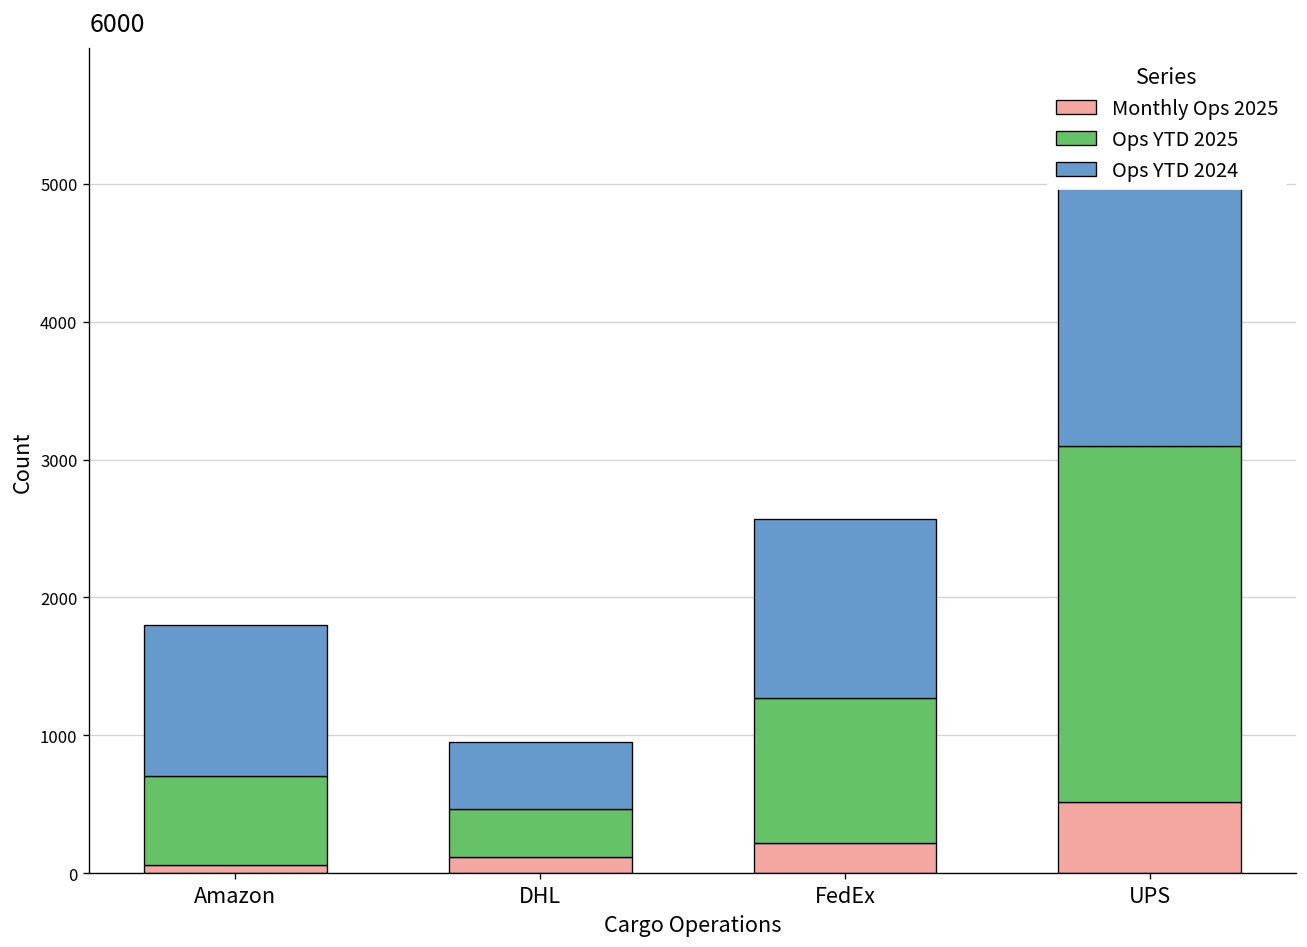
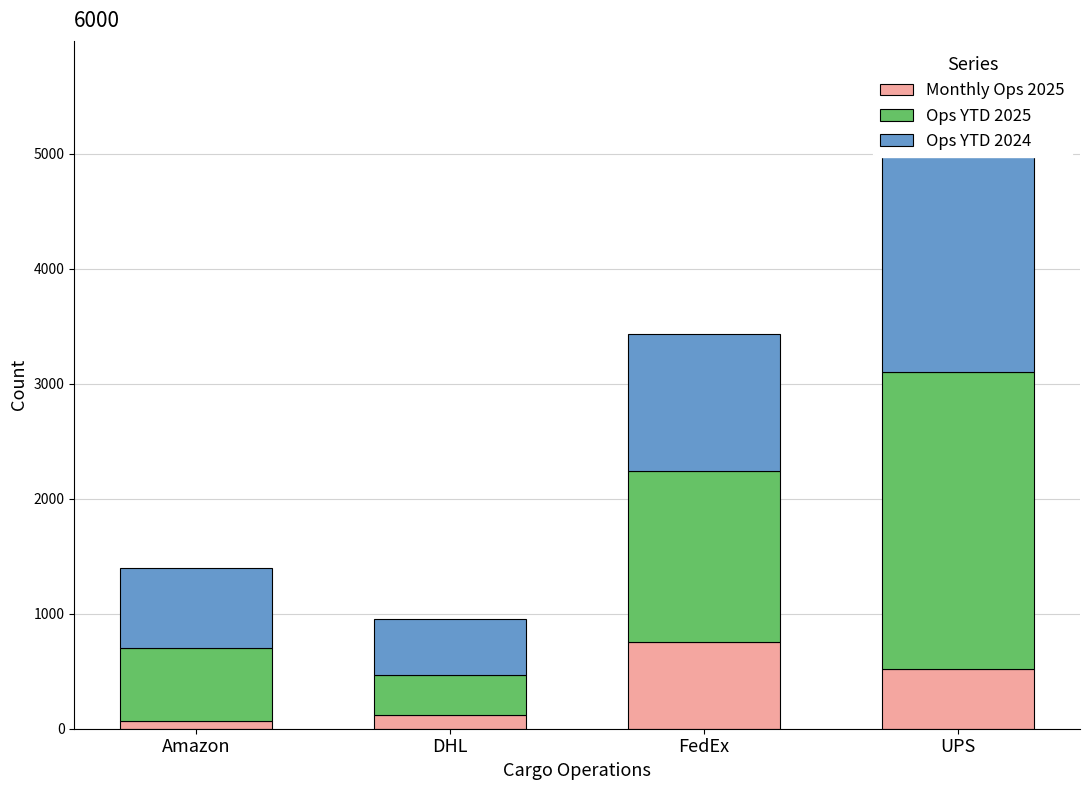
  {
    "Monthly Ops 2025": {
      "Amazon": 60,
      "DHL": 120,
-     "FedEx": 220,
+     "FedEx": 760,
      "UPS": 520
    },
    "Ops YTD 2025": {
      "Amazon": 640,
      "DHL": 350,
-     "FedEx": 1050,
+     "FedEx": 1490,
      "UPS": 2580
    },
    "Ops YTD 2024": {
-     "Amazon": 1100,
+     "Amazon": 700,
      "DHL": 490,
-     "FedEx": 1290
+     "FedEx": 1190
    }
  }
